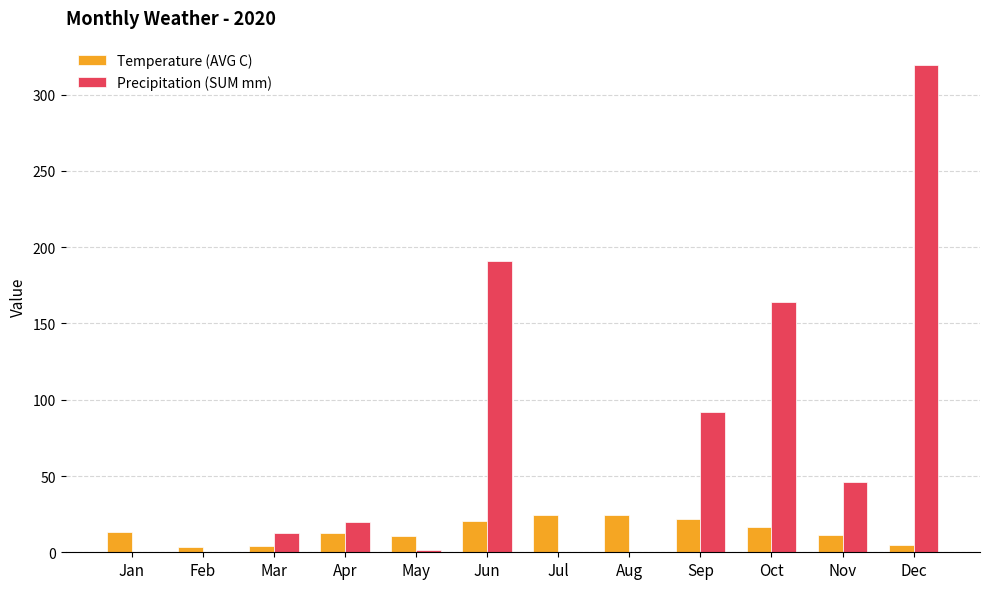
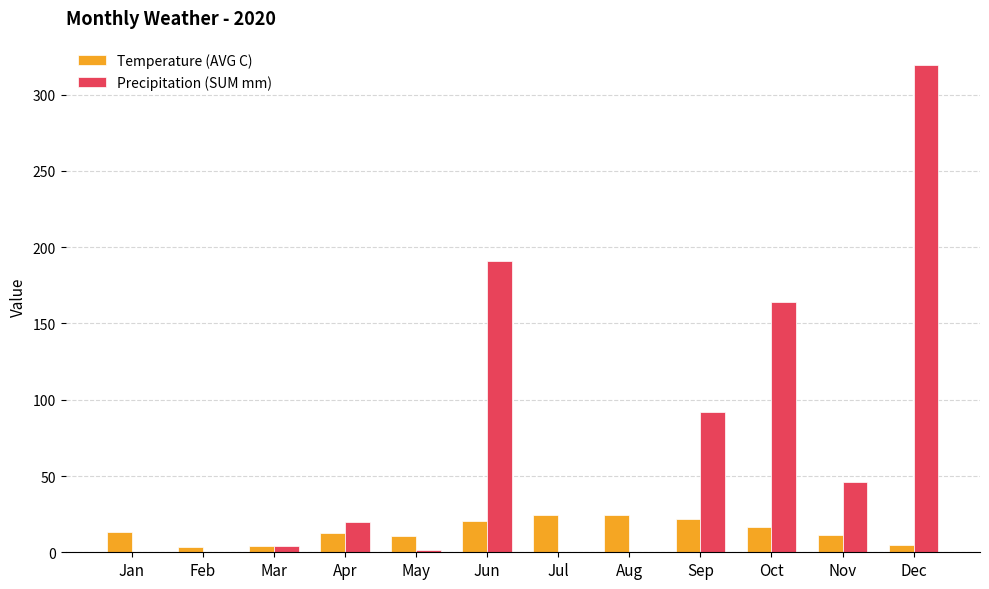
  {
    "Temperature (AVG C)": {
      "Jan": 14,
      "Feb": 4,
      "Mar": 4,
      "Apr": 13,
      "May": 10,
      "Jun": 21,
      "Jul": 24,
      "Aug": 24,
      "Sep": 22,
      "Oct": 17,
      "Nov": 12,
      "Dec": 5
    },
    "Precipitation (SUM mm)": {
      "Jan": 0,
      "Feb": 0,
-     "Mar": 13,
+     "Mar": 4,
      "Apr": 20,
      "Jun": 191,
      "Jul": 0,
      "Aug": 0,
      "Sep": 92,
      "Oct": 164,
      "Nov": 46,
      "Dec": 319
    }
  }
